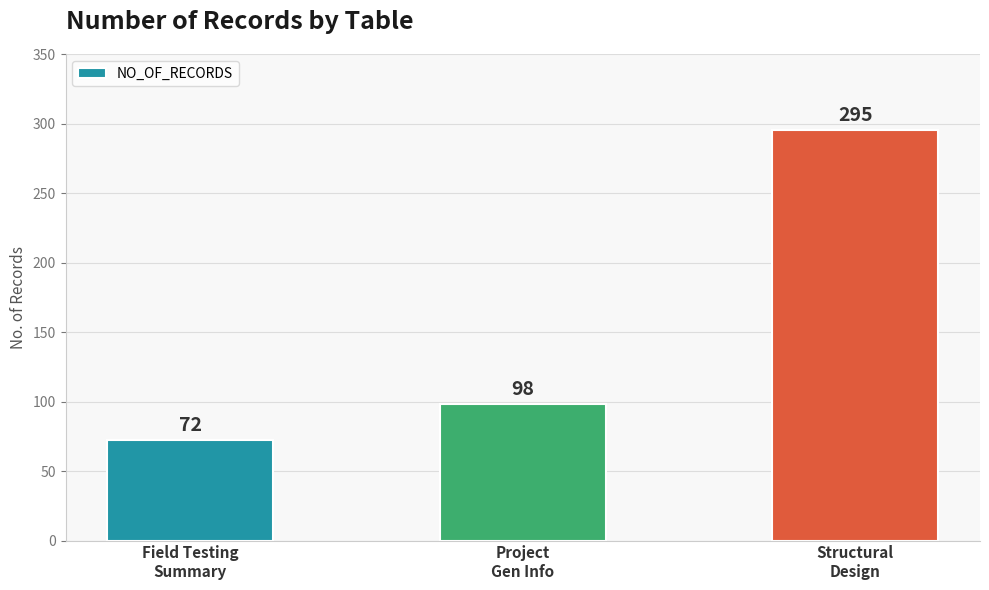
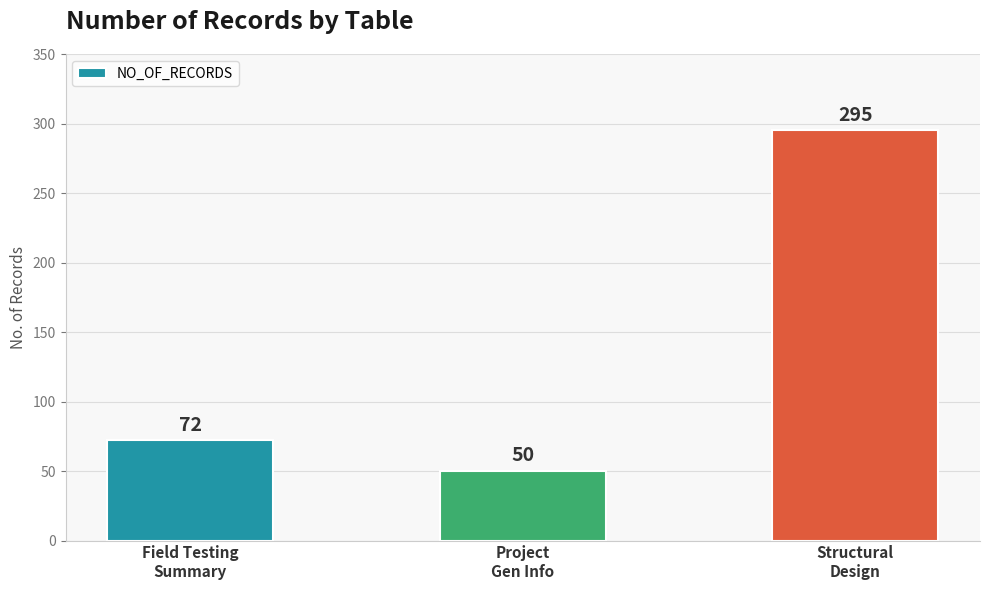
  {
    "Field Testing Summary": 72,
-   "Project Gen Info": 98,
+   "Project Gen Info": 50,
    "Structural Design": 295
  }
